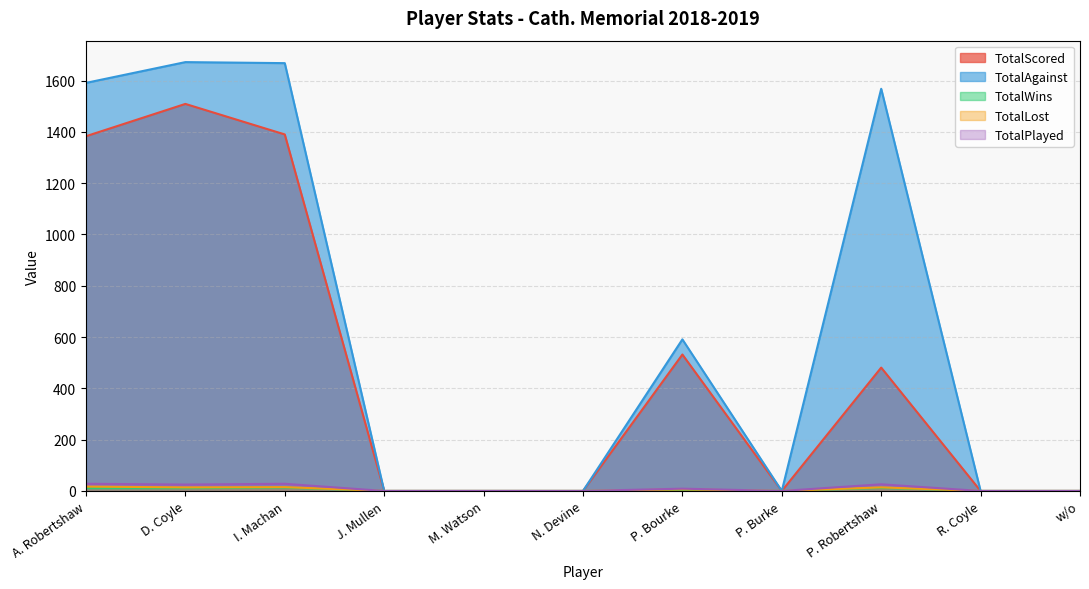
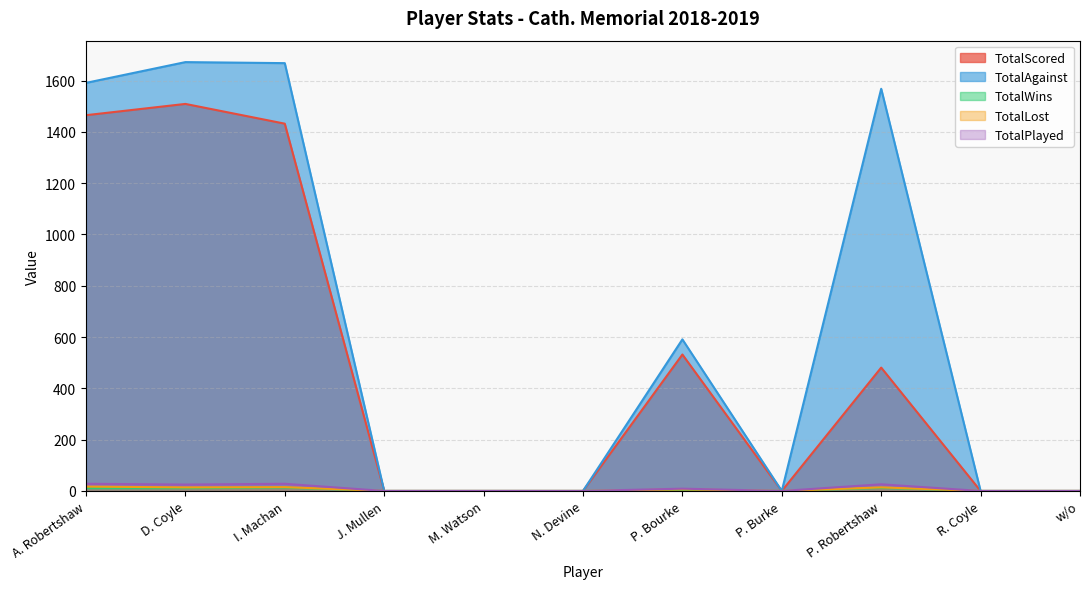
  {
    "TotalScored": {
-     "A. Robertshaw": 1380,
+     "A. Robertshaw": 1470,
      "D. Coyle": 1510,
-     "I. Machan": 1390,
+     "I. Machan": 1430,
      "P. Bourke": 530,
      "P. Robertshaw": 480
    },
    "TotalAgainst": {
      "A. Robertshaw": 1590,
      "D. Coyle": 1670,
      "I. Machan": 1670,
      "P. Bourke": 590,
      "P. Robertshaw": 1570
    },
    "TotalPlayed": {
      "A. Robertshaw": 30,
      "D. Coyle": 30,
      "I. Machan": 30,
      "P. Robertshaw": 30
    }
  }
